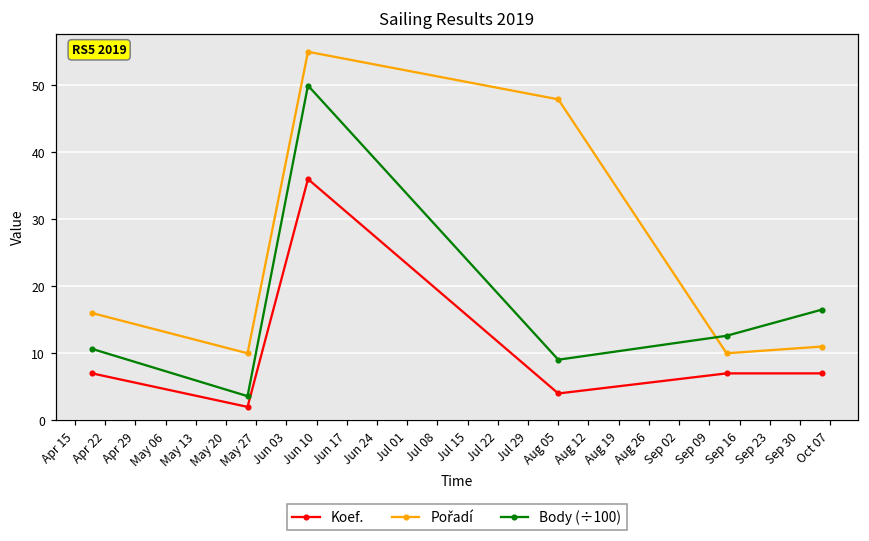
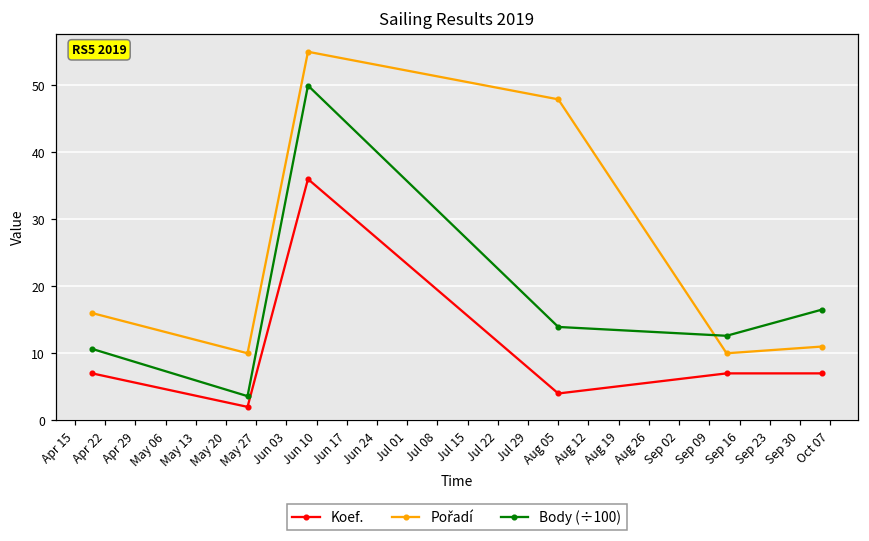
  {
    "Koef.": {
      "Aug 05": 4
    },
    "Pořadí": {
      "Aug 05": 48
    },
    "Body (÷100)": {
-     "Aug 05": 9
+     "Aug 05": 14
    }
  }
